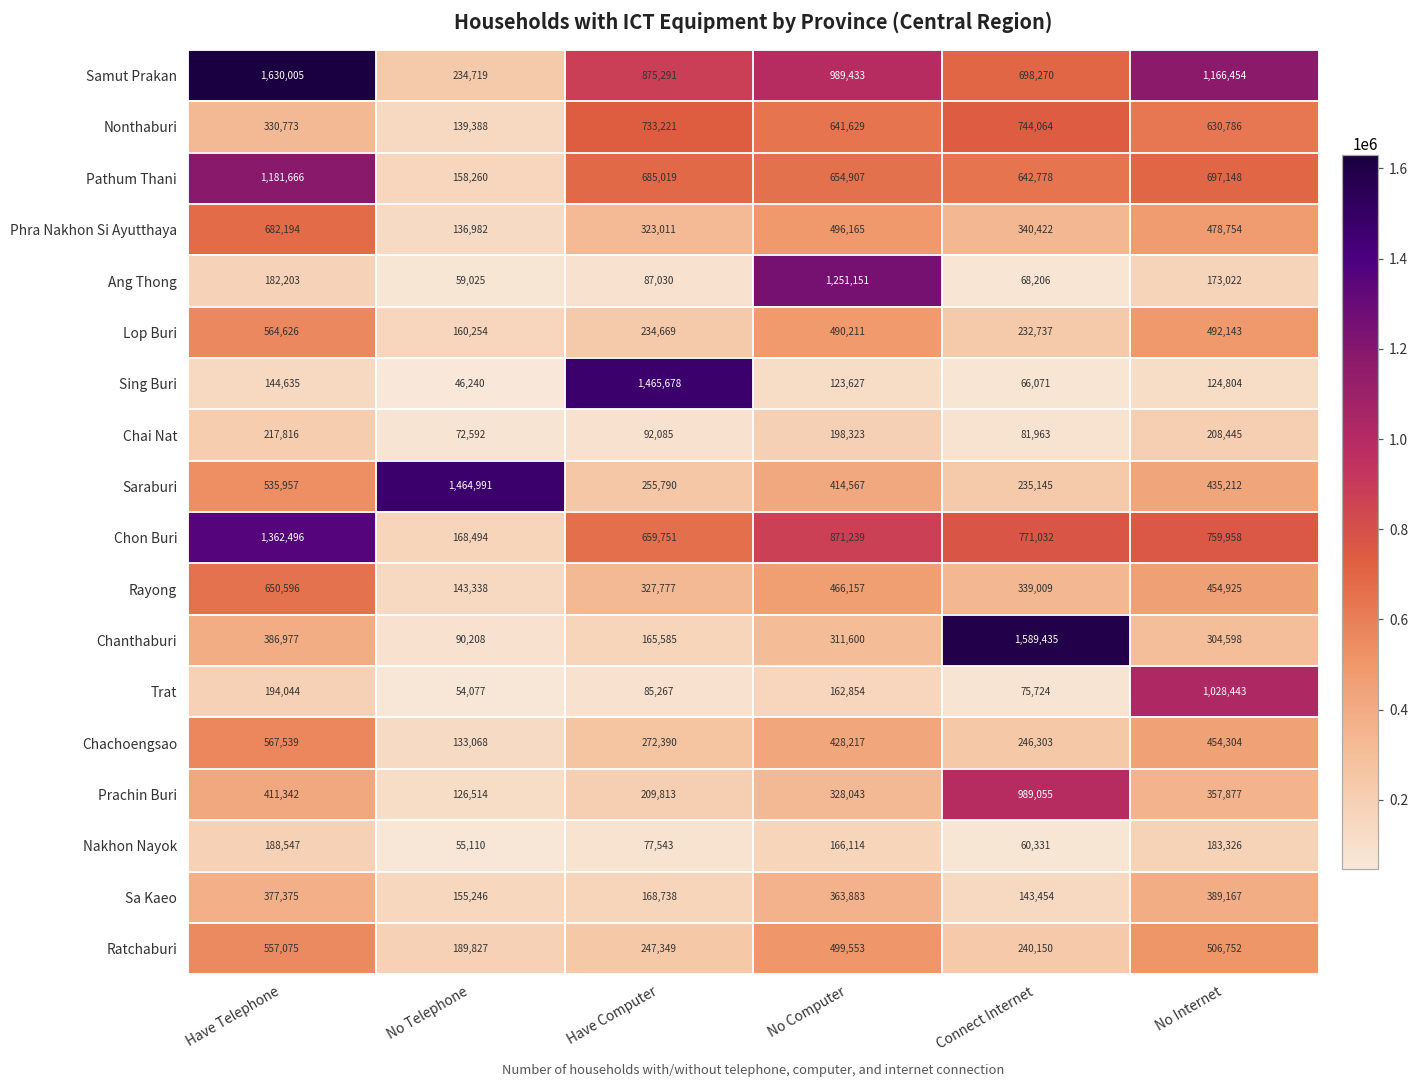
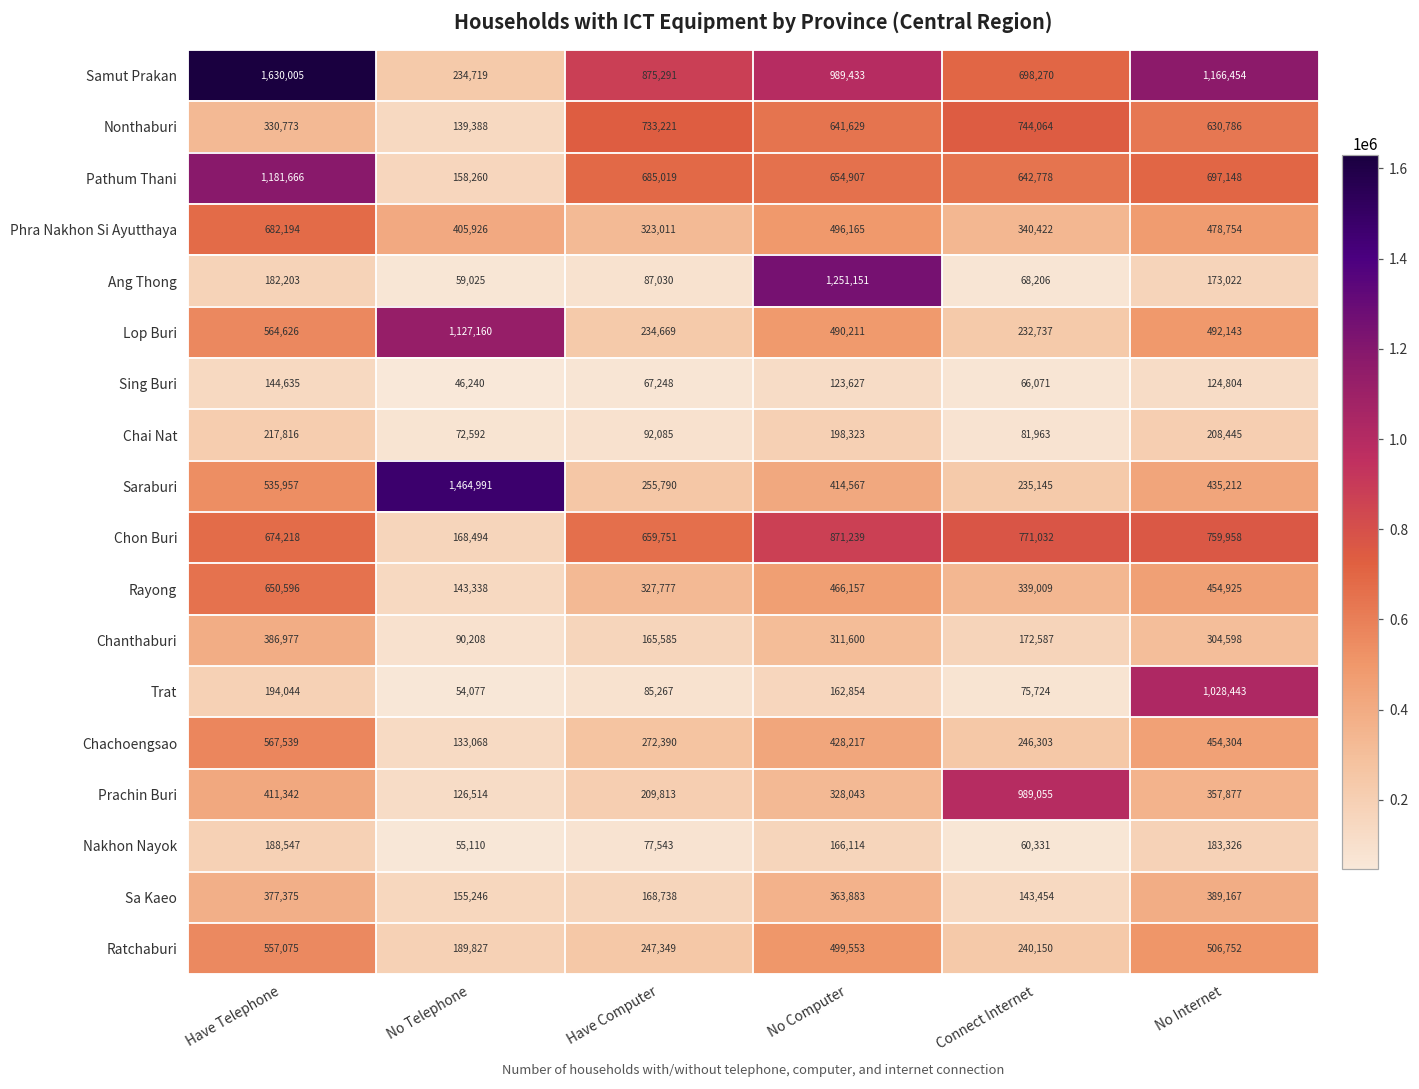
  {
    "Samut Prakan": {
      "Have Telephone": "1,630,005",
      "No Telephone": "234,719",
      "Have Computer": "875,291",
      "No Computer": "989,433",
      "Connect Internet": "698,270",
      "No Internet": "1,166,454"
    },
    "Nonthaburi": {
      "Have Telephone": "330,773",
      "No Telephone": "139,388",
      "Have Computer": "733,221",
      "No Computer": "641,629",
      "Connect Internet": "744,064",
      "No Internet": "630,786"
    },
    "Pathum Thani": {
      "Have Telephone": "1,181,666",
      "No Telephone": "158,260",
      "Have Computer": "685,019",
      "No Computer": "654,907",
      "Connect Internet": "642,778",
      "No Internet": "697,148"
    },
    "Phra Nakhon Si Ayutthaya": {
      "Have Telephone": "682,194",
-     "No Telephone": "136,982",
+     "No Telephone": "405,926",
      "Have Computer": "323,011",
      "No Computer": "496,165",
      "Connect Internet": "340,422",
      "No Internet": "478,754"
    },
    "Ang Thong": {
      "Have Telephone": "182,203",
      "No Telephone": "59,025",
      "Have Computer": "87,030",
      "No Computer": "1,251,151",
      "Connect Internet": "68,206",
      "No Internet": "173,022"
    },
    "Lop Buri": {
      "Have Telephone": "564,626",
-     "No Telephone": "160,254",
+     "No Telephone": "1,127,160",
      "Have Computer": "234,669",
      "No Computer": "490,211",
      "Connect Internet": "232,737",
      "No Internet": "492,143"
    },
    "Sing Buri": {
      "Have Telephone": "144,635",
      "No Telephone": "46,240",
-     "Have Computer": "1,465,678",
+     "Have Computer": "67,248",
      "No Computer": "123,627",
      "Connect Internet": "66,071",
      "No Internet": "124,804"
    },
    "Chai Nat": {
      "Have Telephone": "217,816",
      "No Telephone": "72,592",
      "Have Computer": "92,085",
      "No Computer": "198,323",
      "Connect Internet": "81,963",
      "No Internet": "208,445"
    },
    "Saraburi": {
      "Have Telephone": "535,957",
      "No Telephone": "1,464,991",
      "Have Computer": "255,790",
      "No Computer": "414,567",
      "Connect Internet": "235,145",
      "No Internet": "435,212"
    },
    "Chon Buri": {
-     "Have Telephone": "1,362,496",
+     "Have Telephone": "674,218",
      "No Telephone": "168,494",
      "Have Computer": "659,751",
      "No Computer": "871,239",
      "Connect Internet": "771,032",
      "No Internet": "759,958"
    },
    "Rayong": {
      "Have Telephone": "650,596",
      "No Telephone": "143,338",
      "Have Computer": "327,777",
      "No Computer": "466,157",
      "Connect Internet": "339,009",
      "No Internet": "454,925"
    },
    "Chanthaburi": {
      "Have Telephone": "386,977",
      "No Telephone": "90,208",
      "Have Computer": "165,585",
      "No Computer": "311,600",
-     "Connect Internet": "1,589,435",
+     "Connect Internet": "172,587",
      "No Internet": "304,598"
    },
    "Trat": {
      "Have Telephone": "194,044",
      "No Telephone": "54,077",
      "Have Computer": "85,267",
      "No Computer": "162,854",
      "Connect Internet": "75,724",
      "No Internet": "1,028,443"
    },
    "Chachoengsao": {
      "Have Telephone": "567,539",
      "No Telephone": "133,068",
      "Have Computer": "272,390",
      "No Computer": "428,217",
      "Connect Internet": "246,303",
      "No Internet": "454,304"
    },
    "Prachin Buri": {
      "Have Telephone": "411,342",
      "No Telephone": "126,514",
      "Have Computer": "209,813",
      "No Computer": "328,043",
      "Connect Internet": "989,055",
      "No Internet": "357,877"
    },
    "Nakhon Nayok": {
      "Have Telephone": "188,547",
      "No Telephone": "55,110",
      "Have Computer": "77,543",
      "No Computer": "166,114",
      "Connect Internet": "60,331",
      "No Internet": "183,326"
    },
    "Sa Kaeo": {
      "Have Telephone": "377,375",
      "No Telephone": "155,246",
      "Have Computer": "168,738",
      "No Computer": "363,883",
      "Connect Internet": "143,454",
      "No Internet": "389,167"
    },
    "Ratchaburi": {
      "Have Telephone": "557,075",
      "No Telephone": "189,827",
      "Have Computer": "247,349",
      "No Computer": "499,553",
      "Connect Internet": "240,150",
      "No Internet": "506,752"
    }
  }
